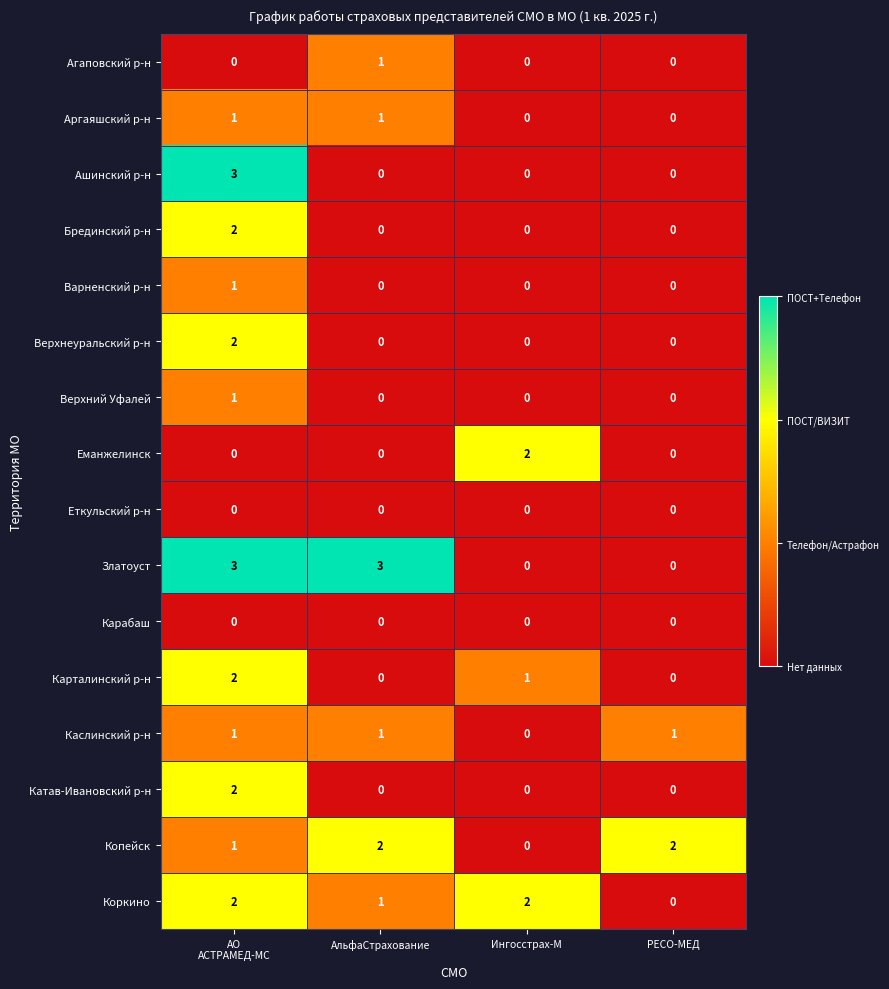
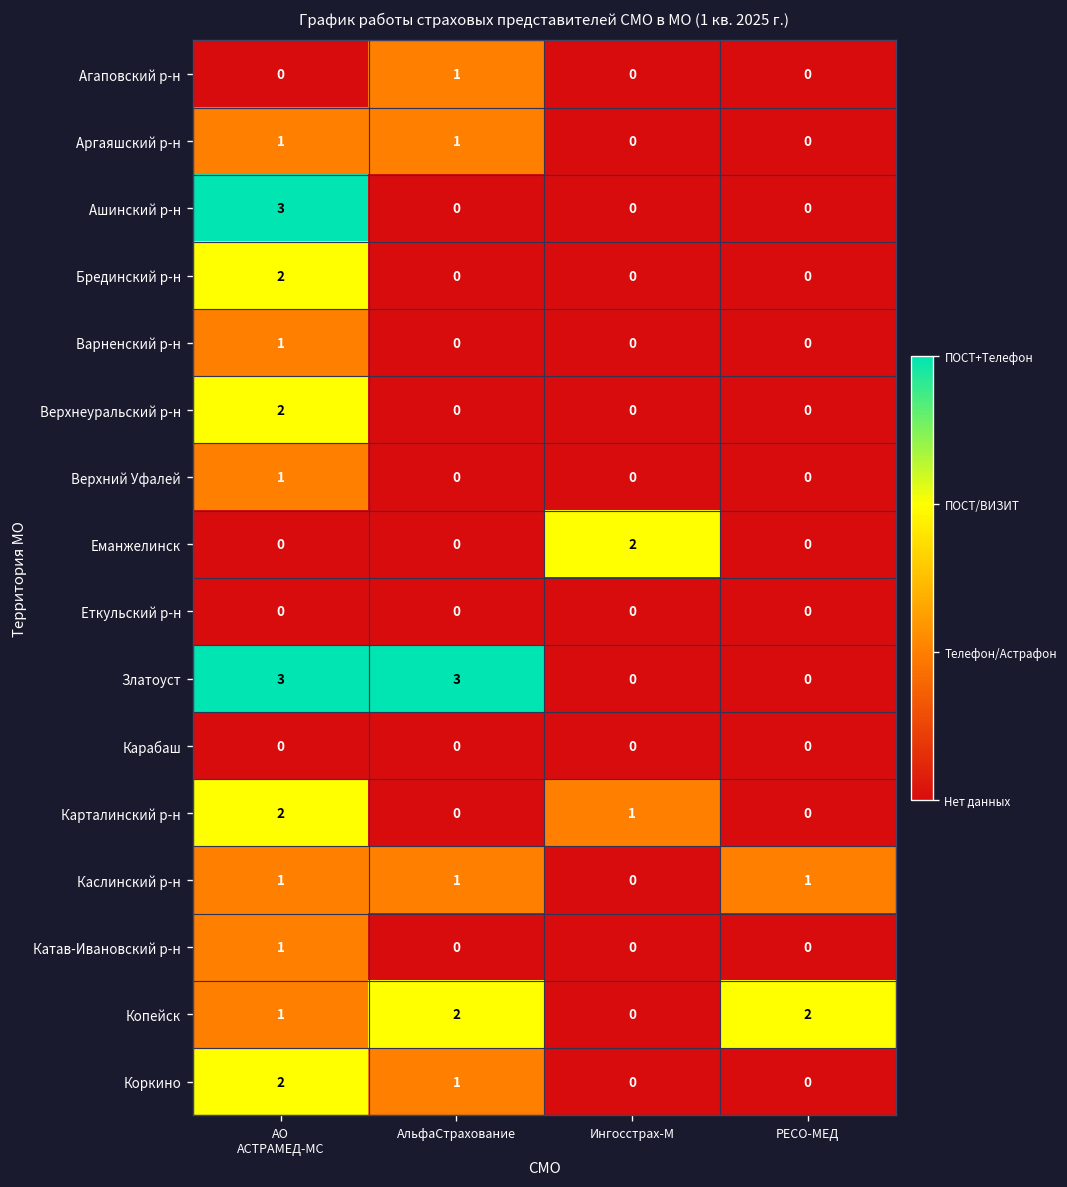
  {
    "Агаповский р-н": {
      "АО АСТРАМЕД-МС": 0,
      "АльфаСтрахование": 1,
      "Ингосстрах-М": 0,
      "РЕСО-МЕД": 0
    },
    "Аргаяшский р-н": {
      "АО АСТРАМЕД-МС": 1,
      "АльфаСтрахование": 1,
      "Ингосстрах-М": 0,
      "РЕСО-МЕД": 0
    },
    "Ашинский р-н": {
      "АО АСТРАМЕД-МС": 3,
      "АльфаСтрахование": 0,
      "Ингосстрах-М": 0,
      "РЕСО-МЕД": 0
    },
    "Брединский р-н": {
      "АО АСТРАМЕД-МС": 2,
      "АльфаСтрахование": 0,
      "Ингосстрах-М": 0,
      "РЕСО-МЕД": 0
    },
    "Варненский р-н": {
      "АО АСТРАМЕД-МС": 1,
      "АльфаСтрахование": 0,
      "Ингосстрах-М": 0,
      "РЕСО-МЕД": 0
    },
    "Верхнеуральский р-н": {
      "АО АСТРАМЕД-МС": 2,
      "АльфаСтрахование": 0,
      "Ингосстрах-М": 0,
      "РЕСО-МЕД": 0
    },
    "Верхний Уфалей": {
      "АО АСТРАМЕД-МС": 1,
      "АльфаСтрахование": 0,
      "Ингосстрах-М": 0,
      "РЕСО-МЕД": 0
    },
    "Еманжелинск": {
      "АО АСТРАМЕД-МС": 0,
      "АльфаСтрахование": 0,
      "Ингосстрах-М": 2,
      "РЕСО-МЕД": 0
    },
    "Еткульский р-н": {
      "АО АСТРАМЕД-МС": 0,
      "АльфаСтрахование": 0,
      "Ингосстрах-М": 0,
      "РЕСО-МЕД": 0
    },
    "Златоуст": {
      "АО АСТРАМЕД-МС": 3,
      "АльфаСтрахование": 3,
      "Ингосстрах-М": 0,
      "РЕСО-МЕД": 0
    },
    "Карабаш": {
      "АО АСТРАМЕД-МС": 0,
      "АльфаСтрахование": 0,
      "Ингосстрах-М": 0,
      "РЕСО-МЕД": 0
    },
    "Карталинский р-н": {
      "АО АСТРАМЕД-МС": 2,
      "АльфаСтрахование": 0,
      "Ингосстрах-М": 1,
      "РЕСО-МЕД": 0
    },
    "Каслинский р-н": {
      "АО АСТРАМЕД-МС": 1,
      "АльфаСтрахование": 1,
      "Ингосстрах-М": 0,
      "РЕСО-МЕД": 1
    },
    "Катав-Ивановский р-н": {
-     "АО АСТРАМЕД-МС": 2,
+     "АО АСТРАМЕД-МС": 1,
      "АльфаСтрахование": 0,
      "Ингосстрах-М": 0,
      "РЕСО-МЕД": 0
    },
    "Копейск": {
      "АО АСТРАМЕД-МС": 1,
      "АльфаСтрахование": 2,
      "Ингосстрах-М": 0,
      "РЕСО-МЕД": 2
    },
    "Коркино": {
      "АО АСТРАМЕД-МС": 2,
      "АльфаСтрахование": 1,
-     "Ингосстрах-М": 2,
+     "Ингосстрах-М": 0,
      "РЕСО-МЕД": 0
    }
  }
